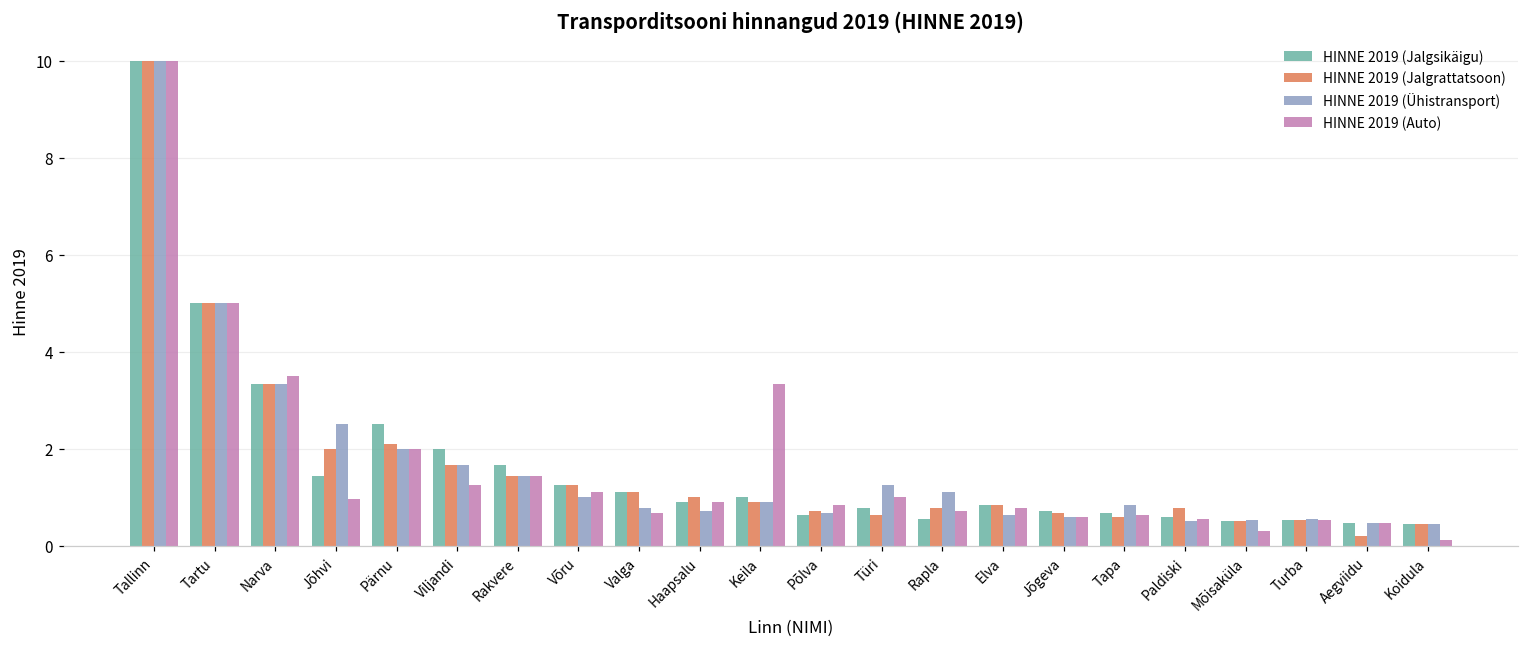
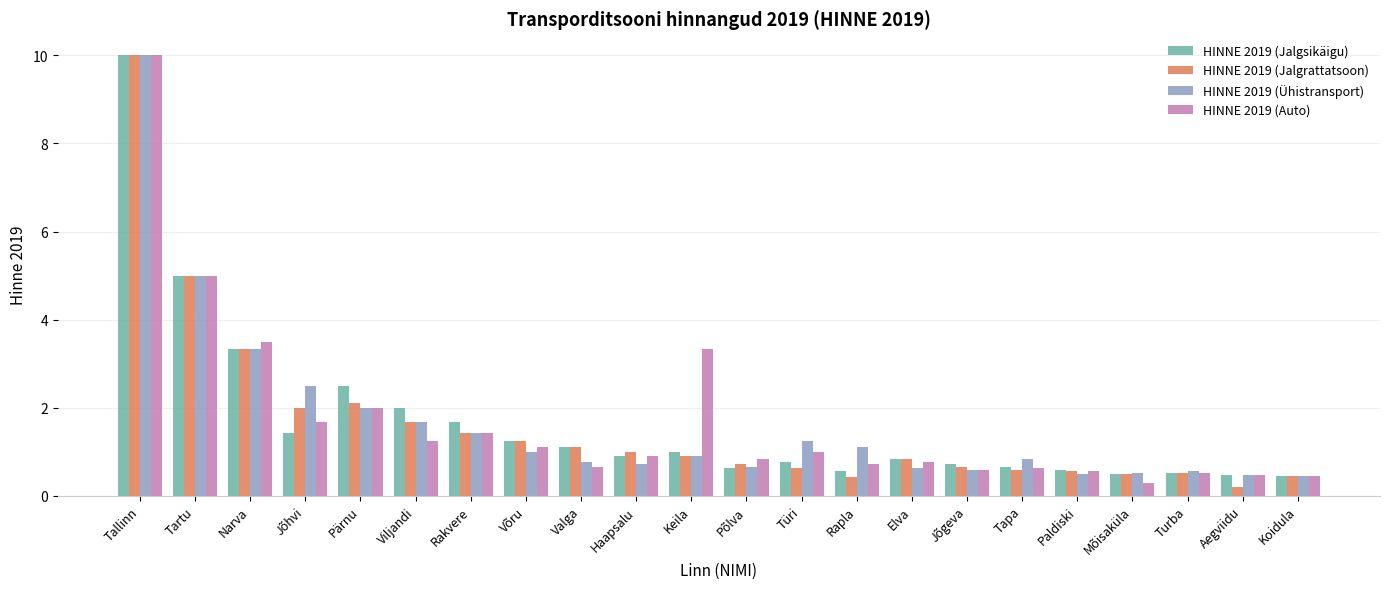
  {
    "HINNE 2019 (Jalgrattatsoon)": {
      "Tallinn": 10.0,
      "Tartu": 5.0,
      "Narva": 3.3,
      "Jõhvi": 2.0,
      "Pärnu": 2.1,
      "Viljandi": 1.7,
      "Rakvere": 1.4,
      "Võru": 1.3,
      "Valga": 1.1,
      "Haapsalu": 1.0,
      "Keila": 0.9,
      "Põlva": 0.7,
      "Türi": 0.6,
-     "Rapla": 0.8,
+     "Rapla": 0.4,
      "Elva": 0.8,
      "Jõgeva": 0.7,
      "Tapa": 0.6,
-     "Paldiski": 0.8,
+     "Paldiski": 0.6,
      "Mõisaküla": 0.5,
      "Turba": 0.5,
      "Aegviidu": 0.2,
      "Koidula": 0.5
    },
    "HINNE 2019 (Auto)": {
      "Tallinn": 10.0,
      "Tartu": 5.0,
      "Narva": 3.5,
-     "Jõhvi": 1.0,
+     "Jõhvi": 1.7,
      "Pärnu": 2.0,
      "Viljandi": 1.3,
      "Rakvere": 1.4,
      "Võru": 1.1,
      "Valga": 0.7,
      "Haapsalu": 0.9,
      "Keila": 3.3,
      "Põlva": 0.8,
      "Türi": 1.0,
      "Rapla": 0.7,
      "Elva": 0.8,
      "Jõgeva": 0.6,
      "Tapa": 0.6,
      "Paldiski": 0.6,
      "Mõisaküla": 0.3,
      "Turba": 0.5,
      "Aegviidu": 0.5,
-     "Koidula": 0.1
+     "Koidula": 0.5
    }
  }
